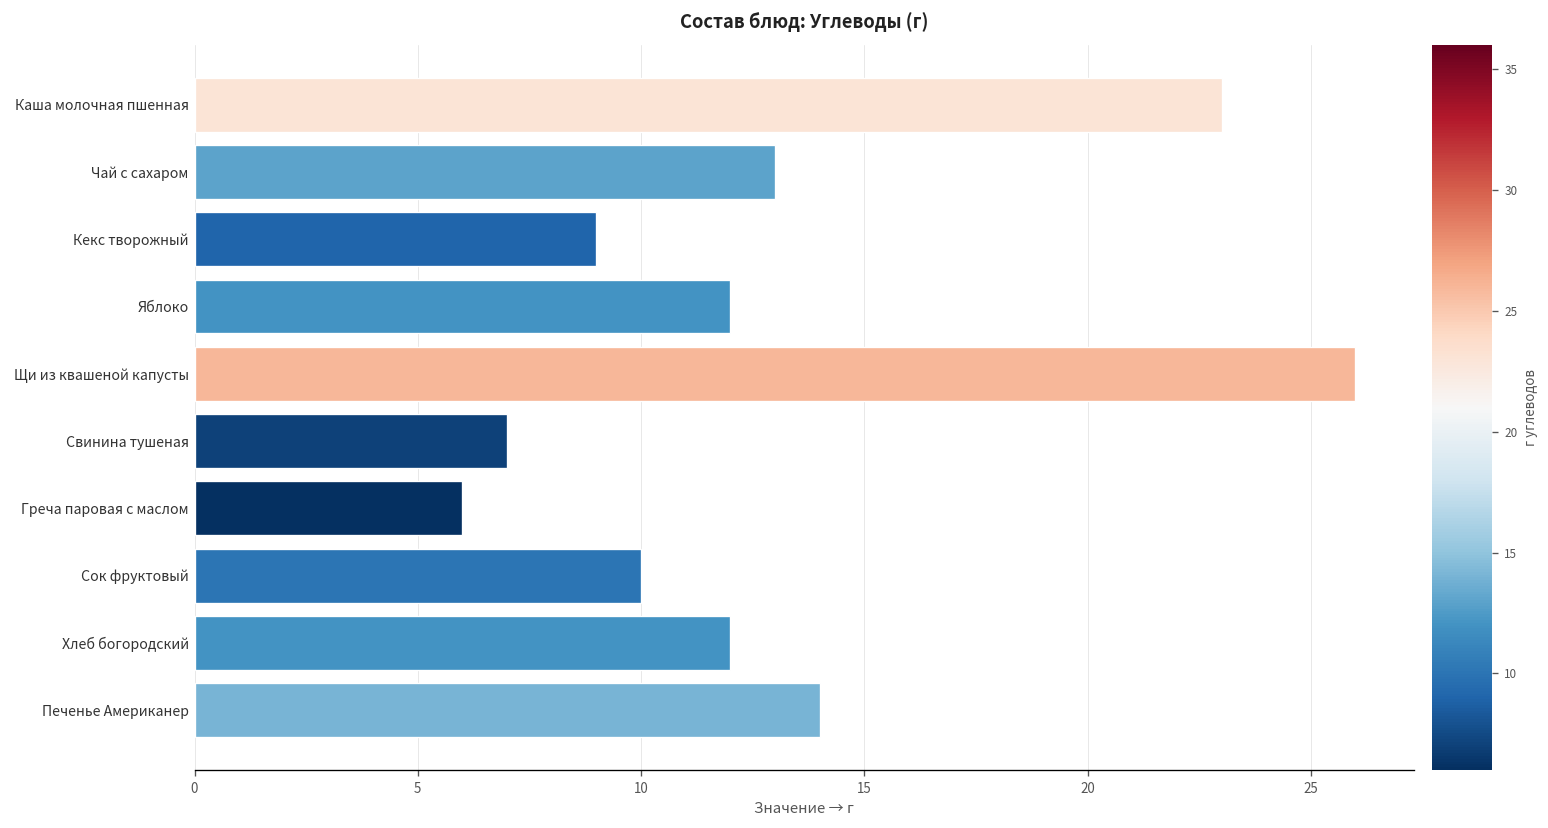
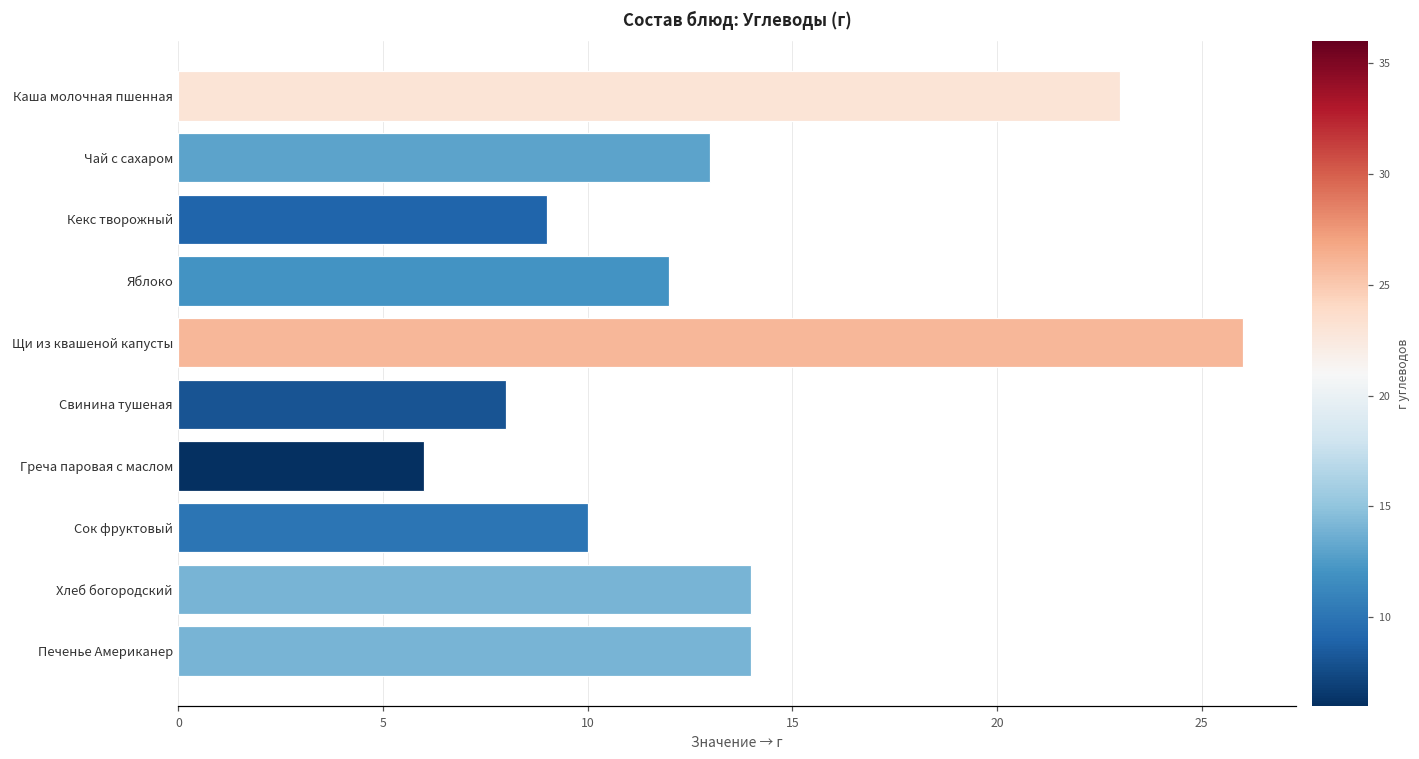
  {
    "Каша молочная пшенная": 23,
    "Чай с сахаром": 13,
    "Кекс творожный": 9,
    "Яблоко": 12,
    "Щи из квашеной капусты": 26,
-   "Свинина тушеная": 7,
+   "Свинина тушеная": 8,
    "Греча паровая с маслом": 6,
    "Сок фруктовый": 10,
-   "Хлеб богородский": 12,
+   "Хлеб богородский": 14,
    "Печенье Американер": 14
  }
